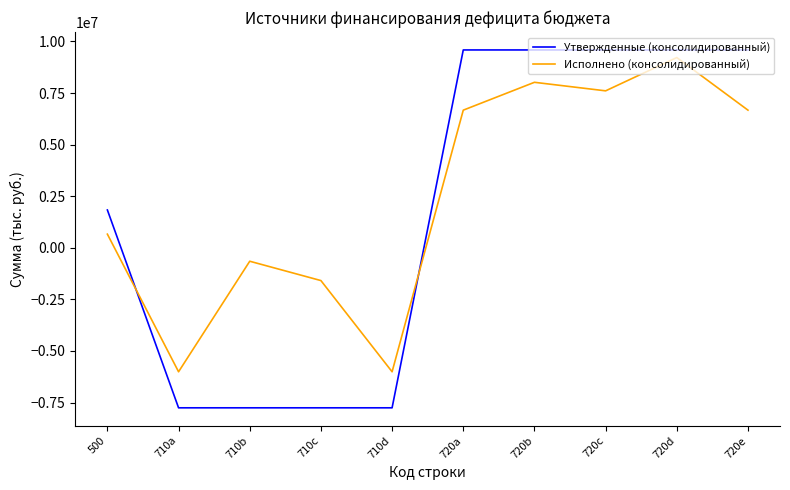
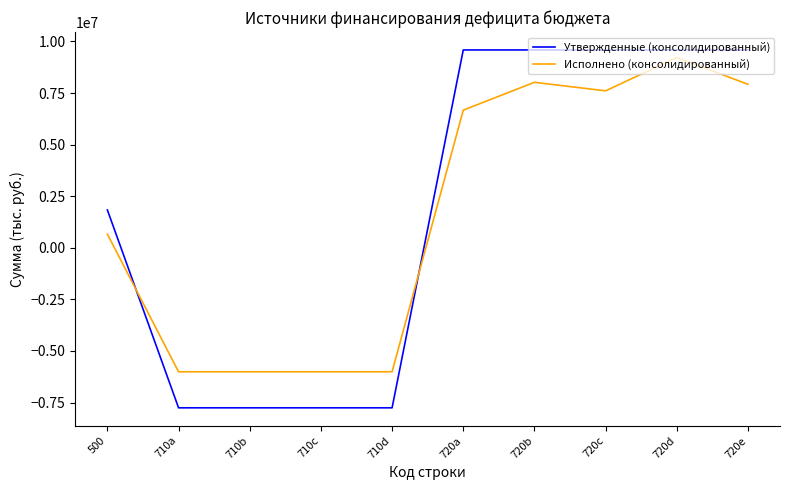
  {
    "Утвержденные (консолидированный)": {
      "500": 1800000,
      "710a": -7800000,
      "710b": -7800000,
      "710c": -7800000,
      "710d": -7800000,
      "720a": 9600000
    },
    "Исполнено (консолидированный)": {
      "500": 700000,
      "710a": -6000000,
-     "710b": -700000,
-     "710c": -1600000,
+     "710b": -6000000,
+     "710c": -6000000,
      "710d": -6000000,
      "720a": 6700000,
      "720b": 8000000,
      "720c": 7600000,
-     "720e": 6700000
+     "720e": 7900000
    }
  }
